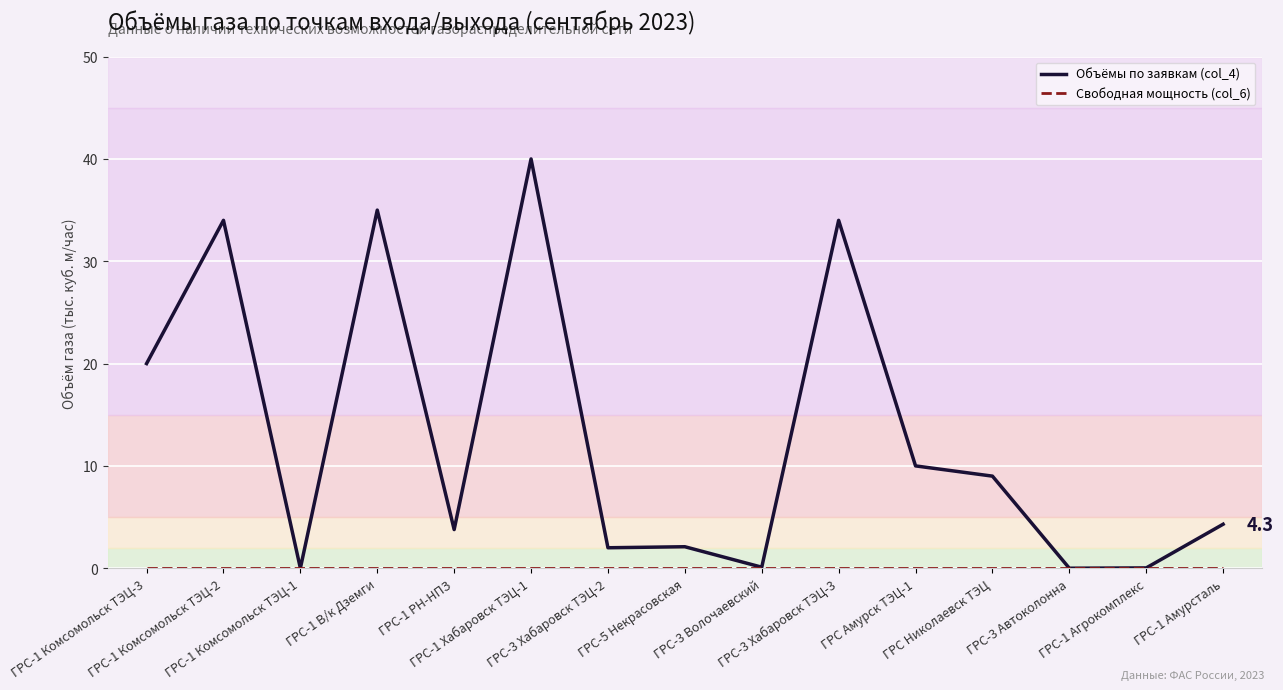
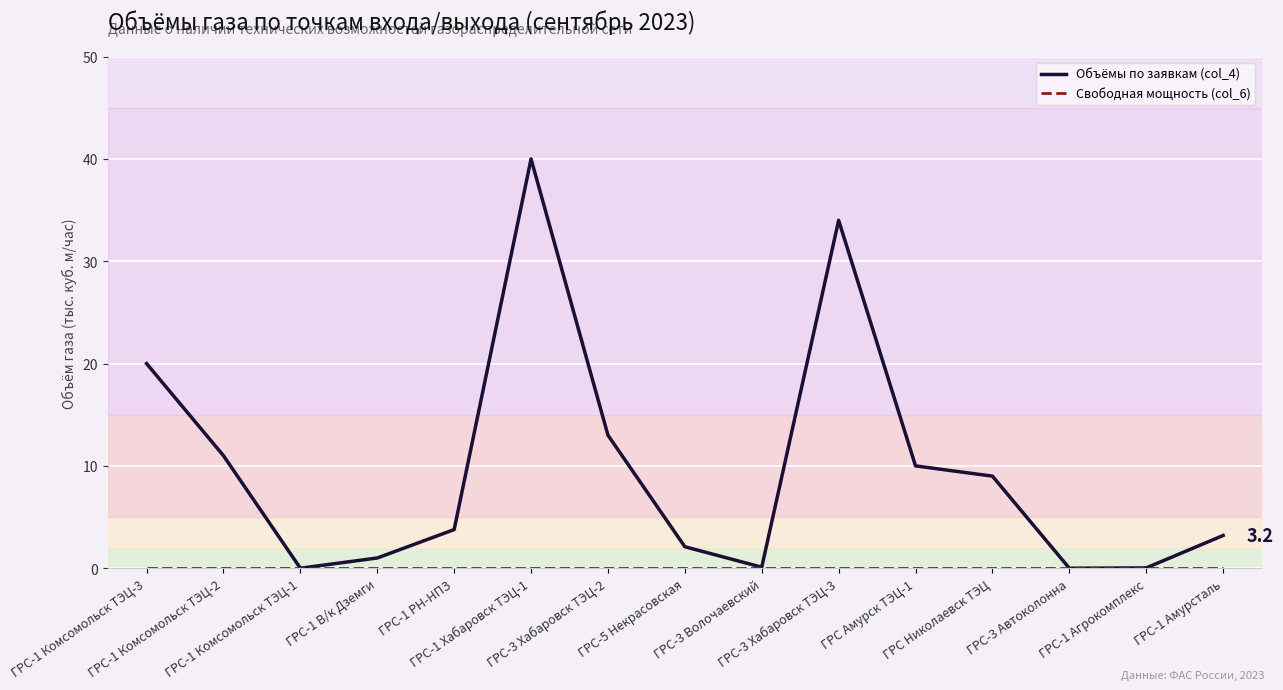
  {
    "Объёмы по заявкам (col_4)": {
-     "ГРС-1 Комсомольск ТЭЦ-2": 34,
-     "ГРС-1 В/к Дземги": 35,
-     "ГРС-3 Хабаровск ТЭЦ-2": 2,
-     "ГРС-1 Амурсталь": 4.3
+     "ГРС-1 Комсомольск ТЭЦ-2": 11,
+     "ГРС-1 В/к Дземги": 1,
+     "ГРС-3 Хабаровск ТЭЦ-2": 13,
+     "ГРС-1 Амурсталь": 3.2
    },
    "Свободная мощность (col_6)": {
      "ГРС-1 Комсомольск ТЭЦ-3": 0,
      "ГРС-1 Комсомольск ТЭЦ-2": 0,
      "ГРС-1 В/к Дземги": 0,
      "ГРС-1 РН-НПЗ": 0,
      "ГРС-1 Хабаровск ТЭЦ-1": 0,
      "ГРС-3 Хабаровск ТЭЦ-2": 0,
      "ГРС-5 Некрасовская": 0,
      "ГРС-3 Хабаровск ТЭЦ-3": 0,
      "ГРС Амурск ТЭЦ-1": 0,
      "ГРС Николаевск ТЭЦ": 0,
      "ГРС-1 Амурсталь": 0
    }
  }
